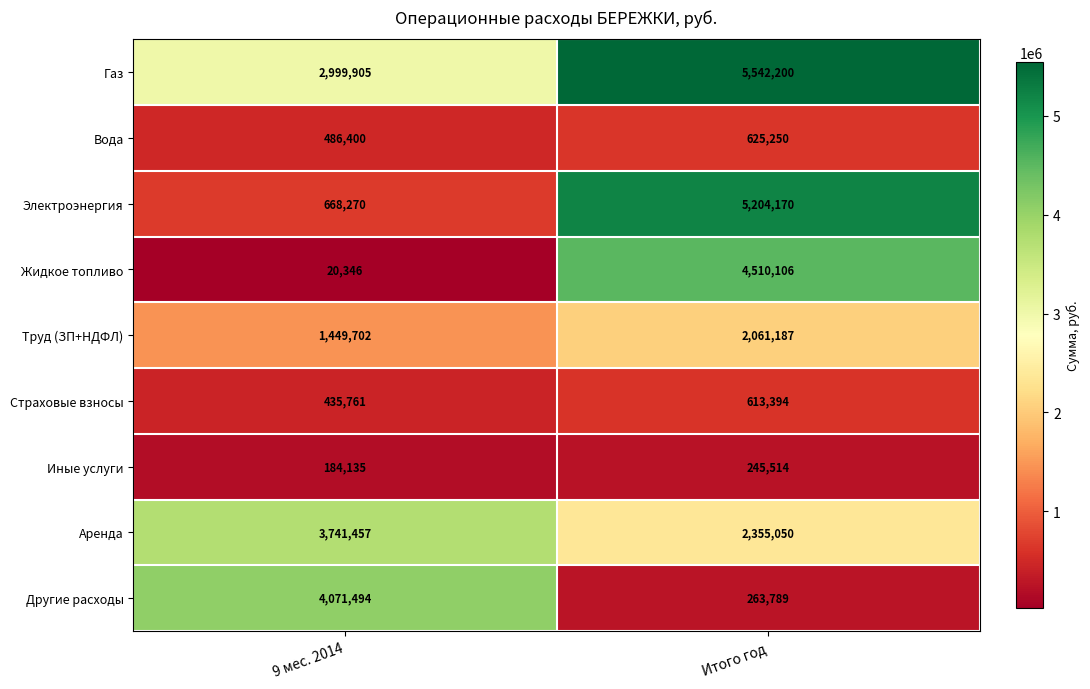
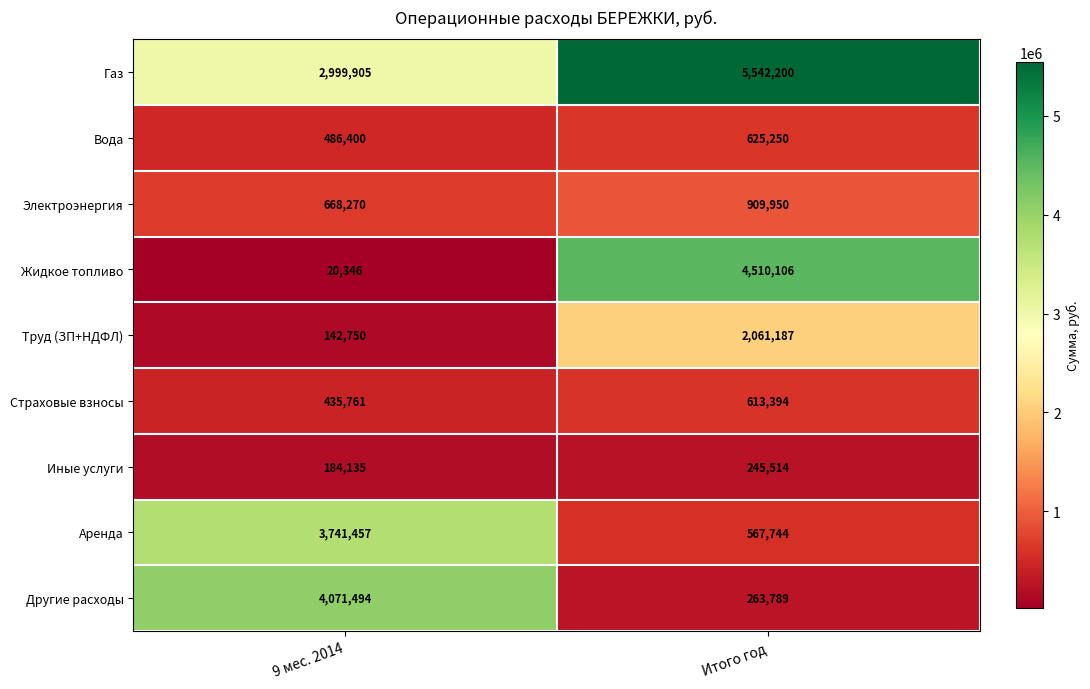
  {
    "Газ": {
      "9 мес. 2014": "2,999,905",
      "Итого год": "5,542,200"
    },
    "Вода": {
      "9 мес. 2014": "486,400",
      "Итого год": "625,250"
    },
    "Электроэнергия": {
      "9 мес. 2014": "668,270",
-     "Итого год": "5,204,170"
+     "Итого год": "909,950"
    },
    "Жидкое топливо": {
      "9 мес. 2014": "20,346",
      "Итого год": "4,510,106"
    },
    "Труд (ЗП+НДФЛ)": {
-     "9 мес. 2014": "1,449,702",
+     "9 мес. 2014": "142,750",
      "Итого год": "2,061,187"
    },
    "Страховые взносы": {
      "9 мес. 2014": "435,761",
      "Итого год": "613,394"
    },
    "Иные услуги": {
      "9 мес. 2014": "184,135",
      "Итого год": "245,514"
    },
    "Аренда": {
      "9 мес. 2014": "3,741,457",
-     "Итого год": "2,355,050"
+     "Итого год": "567,744"
    },
    "Другие расходы": {
      "9 мес. 2014": "4,071,494",
      "Итого год": "263,789"
    }
  }
